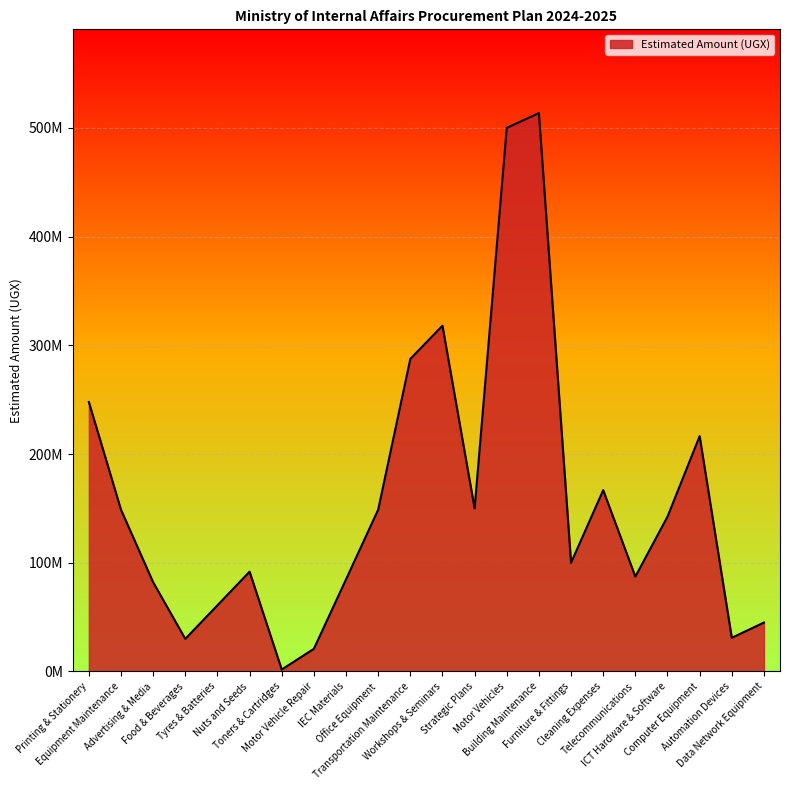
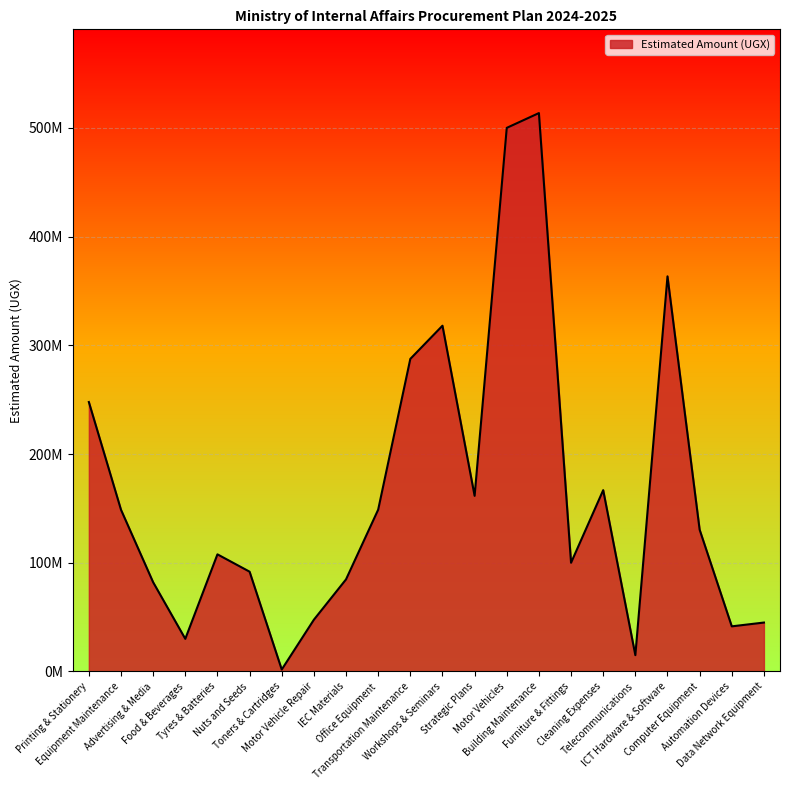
  {
    "Printing & Stationery": 248000000,
    "Equipment Maintenance": 149000000,
    "Advertising & Media": 82000000,
    "Food & Beverages": 30000000,
-   "Tyres & Batteries": 61000000,
+   "Tyres & Batteries": 108000000,
    "Nuts and Seeds": 92000000,
    "Toners & Cartridges": 2000000,
-   "Motor Vehicle Repair": 21000000,
+   "Motor Vehicle Repair": 48000000,
    "IEC Materials": 85000000,
    "Office Equipment": 149000000,
    "Transportation Maintenance": 288000000,
    "Workshops & Seminars": 318000000,
-   "Strategic Plans": 150000000,
+   "Strategic Plans": 162000000,
    "Motor Vehicles": 500000000,
    "Building Maintenance": 514000000,
    "Furniture & Fittings": 100000000,
    "Cleaning Expenses": 167000000,
-   "Telecommunications": 87000000,
-   "ICT Hardware & Software": 142000000,
-   "Computer Equipment": 217000000,
-   "Automation Devices": 31000000,
+   "Telecommunications": 15000000,
+   "ICT Hardware & Software": 363000000,
+   "Computer Equipment": 130000000,
+   "Automation Devices": 42000000,
    "Data Network Equipment": 45000000
  }
